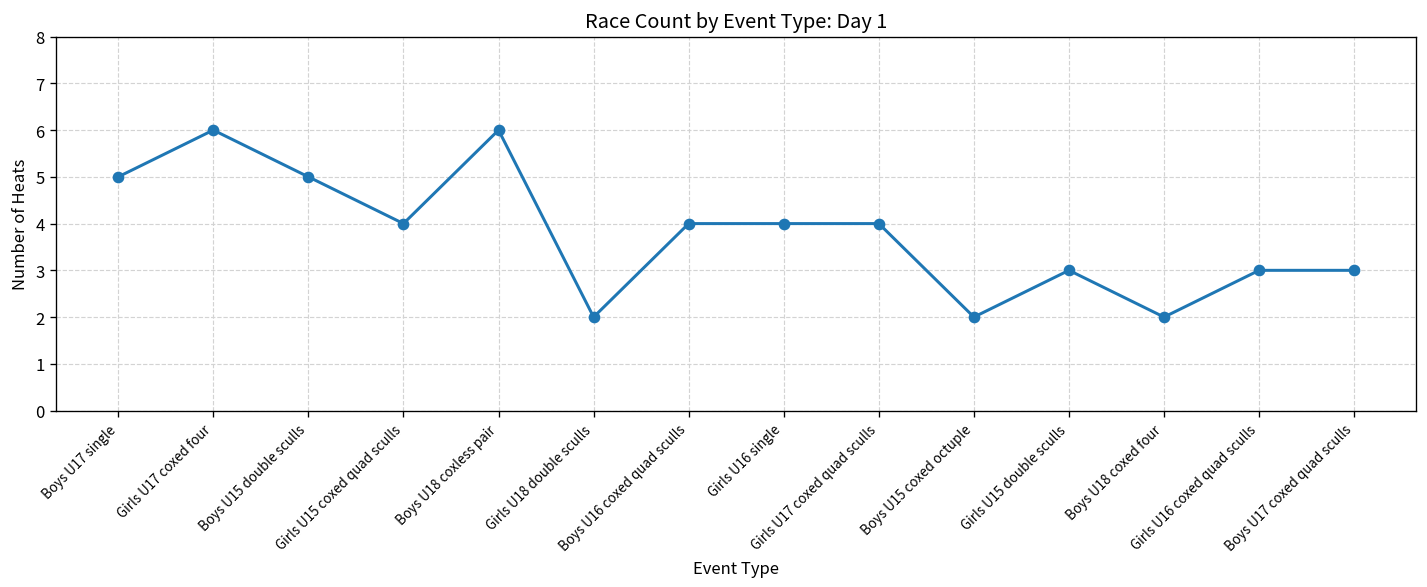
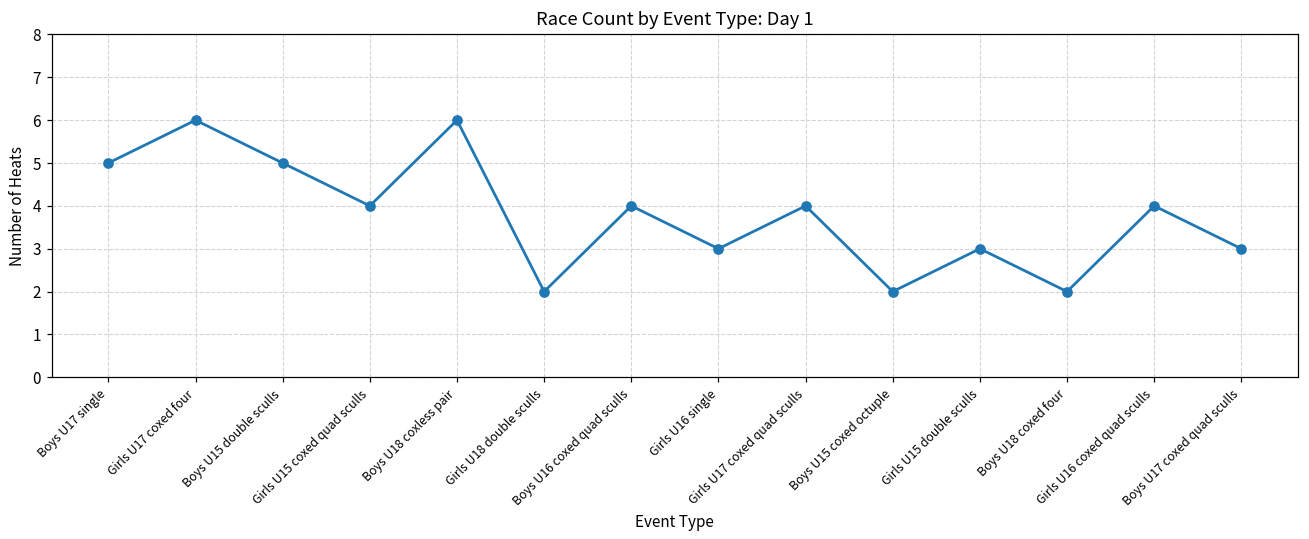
  {
    "Boys U17 single": 5,
    "Girls U17 coxed four": 6,
    "Boys U15 double sculls": 5,
    "Girls U15 coxed quad sculls": 4,
    "Boys U18 coxless pair": 6,
    "Girls U18 double sculls": 2,
    "Boys U16 coxed quad sculls": 4,
-   "Girls U16 single": 4,
+   "Girls U16 single": 3,
    "Girls U17 coxed quad sculls": 4,
    "Boys U15 coxed octuple": 2,
    "Girls U15 double sculls": 3,
    "Boys U18 coxed four": 2,
-   "Girls U16 coxed quad sculls": 3,
+   "Girls U16 coxed quad sculls": 4,
    "Boys U17 coxed quad sculls": 3
  }
